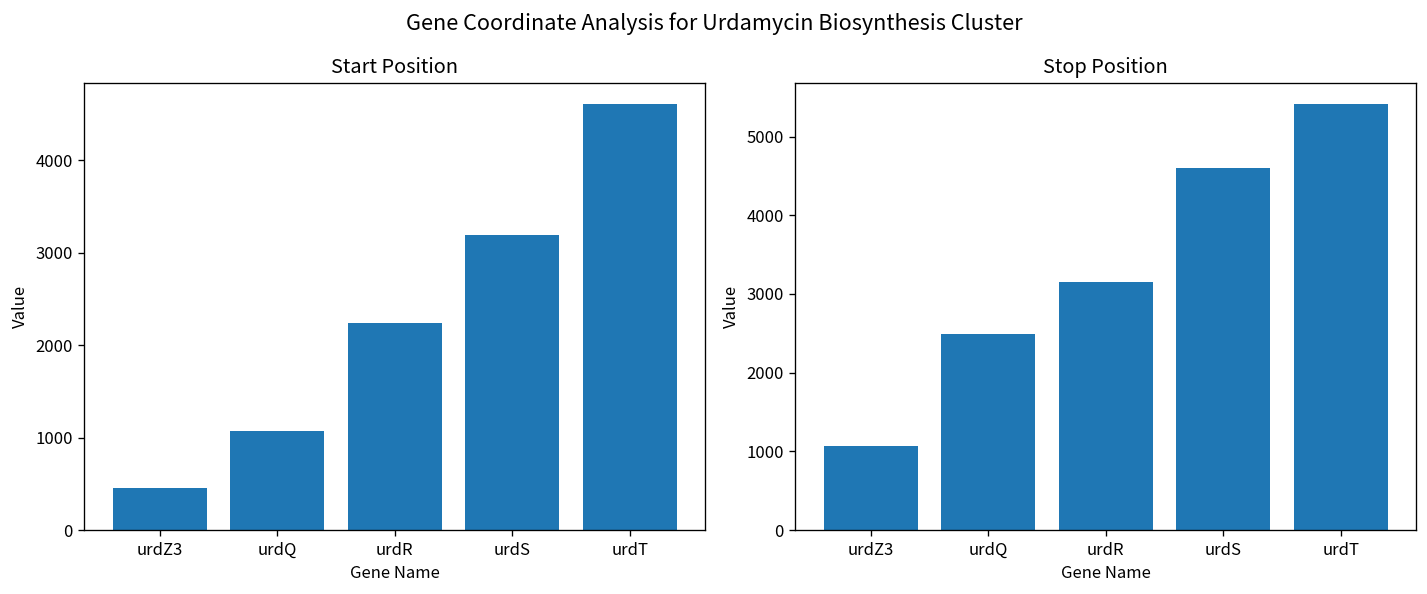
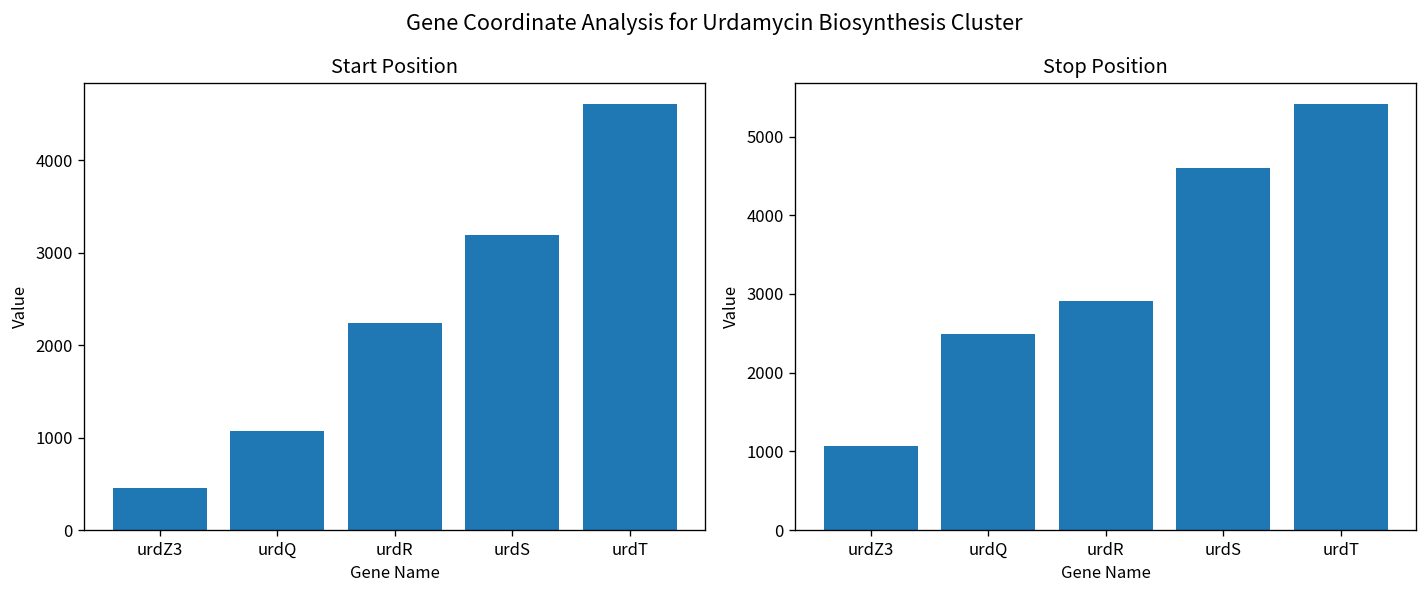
  {
    "Start Position": {
      "urdZ3": 500,
      "urdQ": 1100,
      "urdR": 2200,
      "urdS": 3200,
      "urdT": 4600
    },
    "Stop Position": {
      "urdZ3": 1100,
      "urdQ": 2500,
-     "urdR": 3200,
+     "urdR": 2900,
      "urdS": 4600,
      "urdT": 5400
    }
  }
